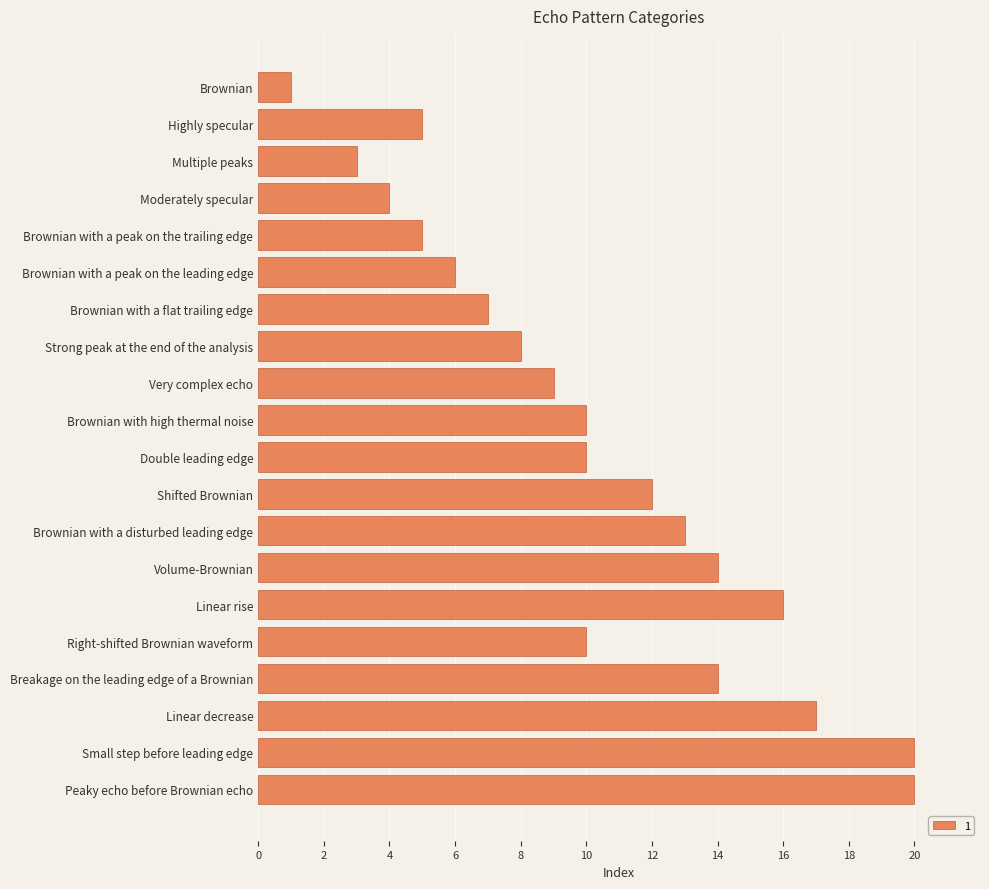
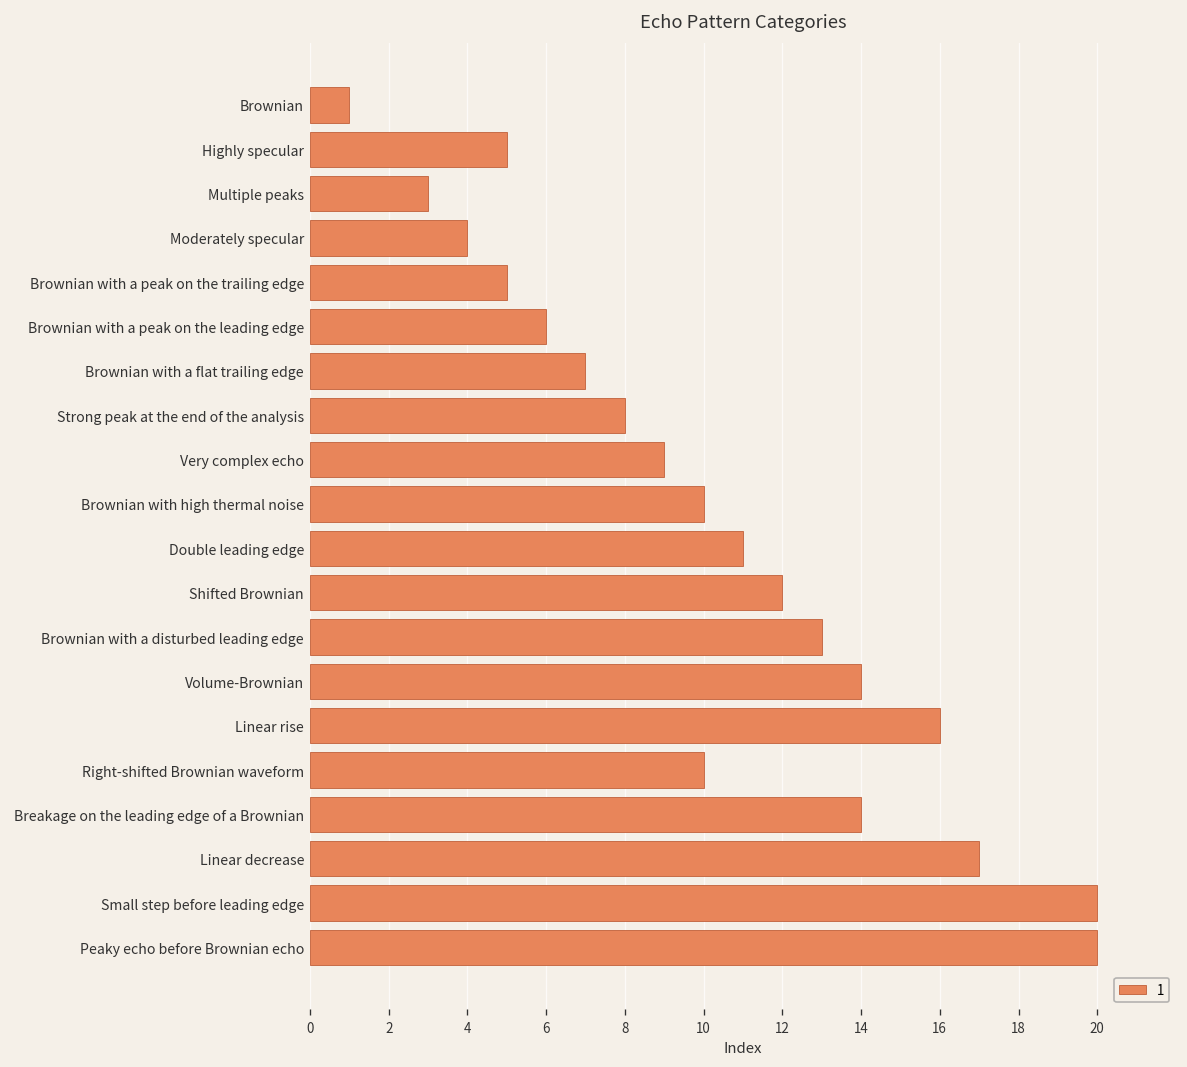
  {
    "Brownian": 1,
    "Highly specular": 5,
    "Multiple peaks": 3,
    "Moderately specular": 4,
    "Brownian with a peak on the trailing edge": 5,
    "Brownian with a peak on the leading edge": 6,
    "Brownian with a flat trailing edge": 7,
    "Strong peak at the end of the analysis": 8,
    "Very complex echo": 9,
    "Brownian with high thermal noise": 10,
-   "Double leading edge": 10,
+   "Double leading edge": 11,
    "Shifted Brownian": 12,
    "Brownian with a disturbed leading edge": 13,
    "Volume-Brownian": 14,
    "Linear rise": 16,
    "Right-shifted Brownian waveform": 10,
    "Breakage on the leading edge of a Brownian": 14,
    "Linear decrease": 17,
    "Small step before leading edge": 20,
    "Peaky echo before Brownian echo": 20
  }
